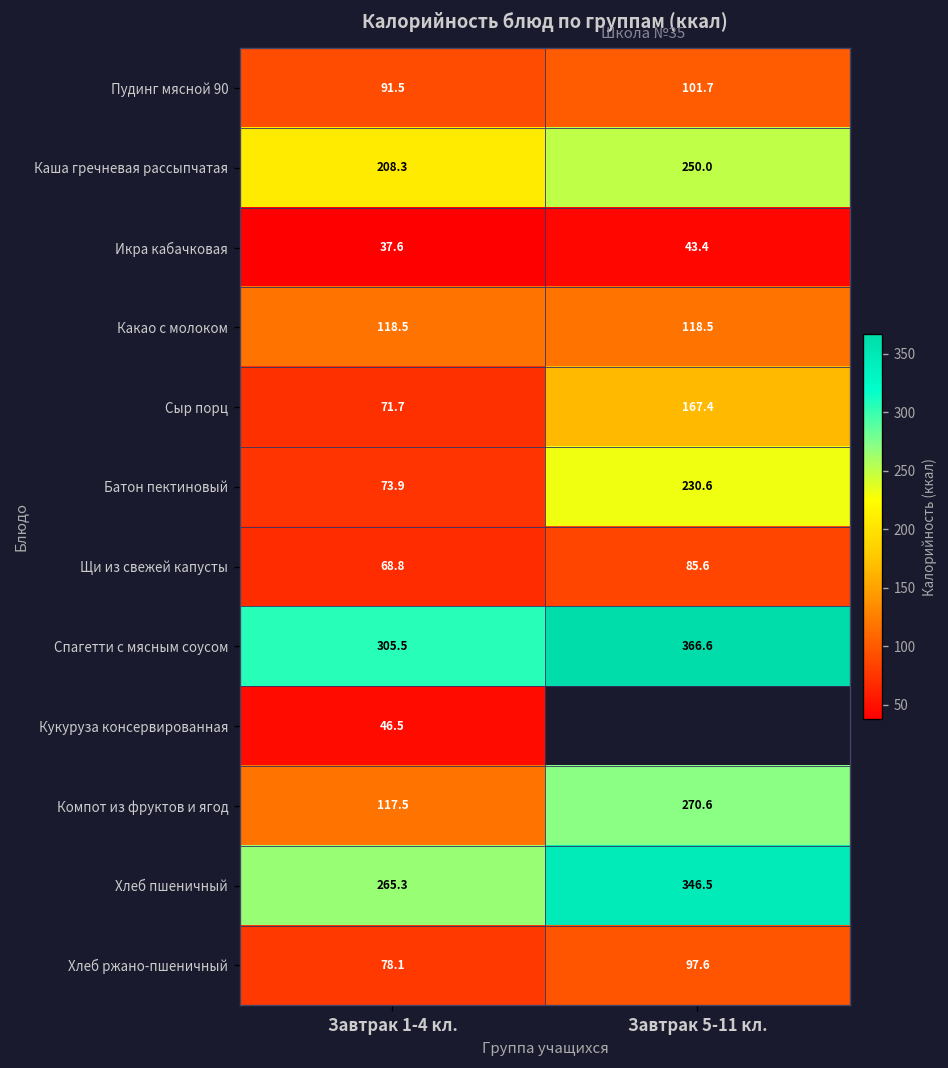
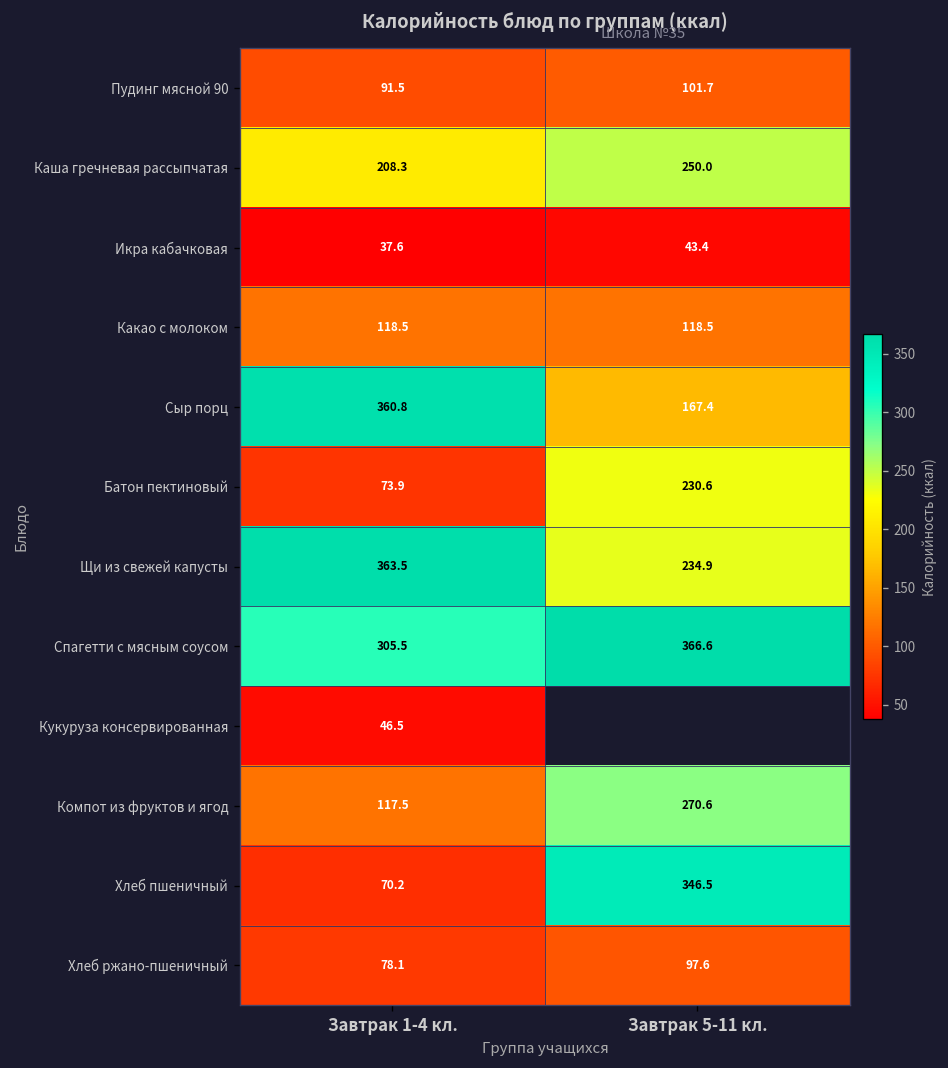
  {
    "Пудинг мясной 90": {
      "Завтрак 1-4 кл.": 91.5,
      "Завтрак 5-11 кл.": 101.7
    },
    "Каша гречневая рассыпчатая": {
      "Завтрак 1-4 кл.": 208.3,
      "Завтрак 5-11 кл.": 250.0
    },
    "Икра кабачковая": {
      "Завтрак 1-4 кл.": 37.6,
      "Завтрак 5-11 кл.": 43.4
    },
    "Какао с молоком": {
      "Завтрак 1-4 кл.": 118.5,
      "Завтрак 5-11 кл.": 118.5
    },
    "Сыр порц": {
-     "Завтрак 1-4 кл.": 71.7,
+     "Завтрак 1-4 кл.": 360.8,
      "Завтрак 5-11 кл.": 167.4
    },
    "Батон пектиновый": {
      "Завтрак 1-4 кл.": 73.9,
      "Завтрак 5-11 кл.": 230.6
    },
    "Щи из свежей капусты": {
-     "Завтрак 1-4 кл.": 68.8,
-     "Завтрак 5-11 кл.": 85.6
+     "Завтрак 1-4 кл.": 363.5,
+     "Завтрак 5-11 кл.": 234.9
    },
    "Спагетти с мясным соусом": {
      "Завтрак 1-4 кл.": 305.5,
      "Завтрак 5-11 кл.": 366.6
    },
    "Кукуруза консервированная": {
      "Завтрак 1-4 кл.": 46.5
    },
    "Компот из фруктов и ягод": {
      "Завтрак 1-4 кл.": 117.5,
      "Завтрак 5-11 кл.": 270.6
    },
    "Хлеб пшеничный": {
-     "Завтрак 1-4 кл.": 265.3,
+     "Завтрак 1-4 кл.": 70.2,
      "Завтрак 5-11 кл.": 346.5
    },
    "Хлеб ржано-пшеничный": {
      "Завтрак 1-4 кл.": 78.1,
      "Завтрак 5-11 кл.": 97.6
    }
  }
